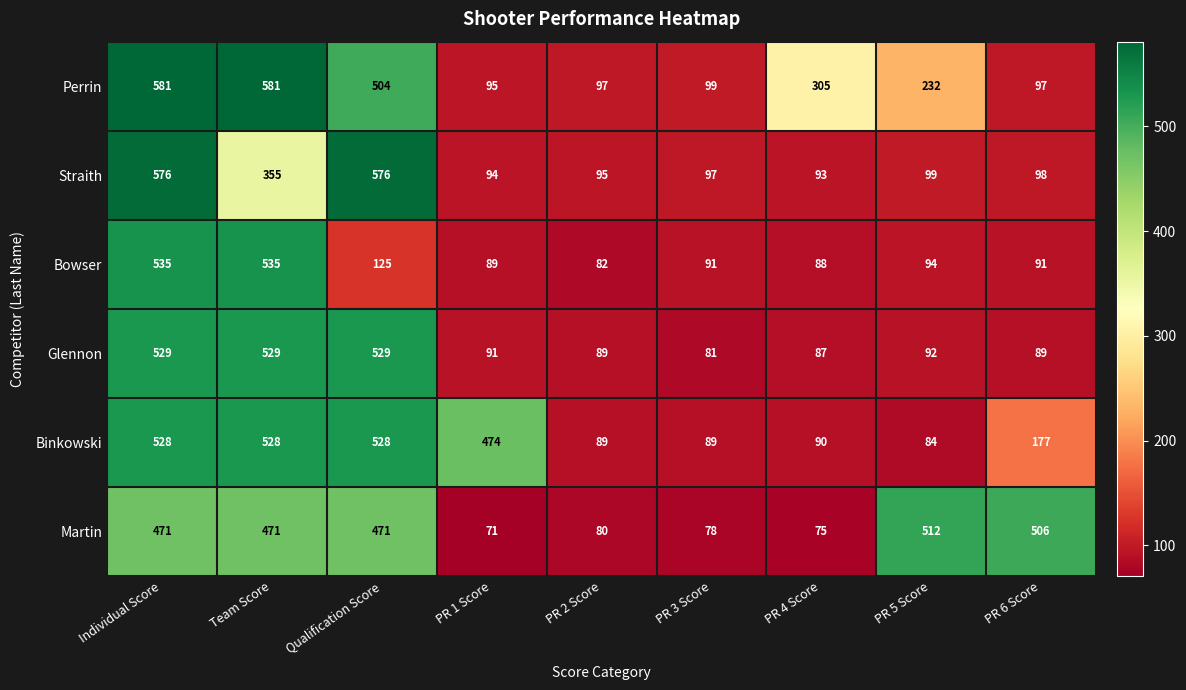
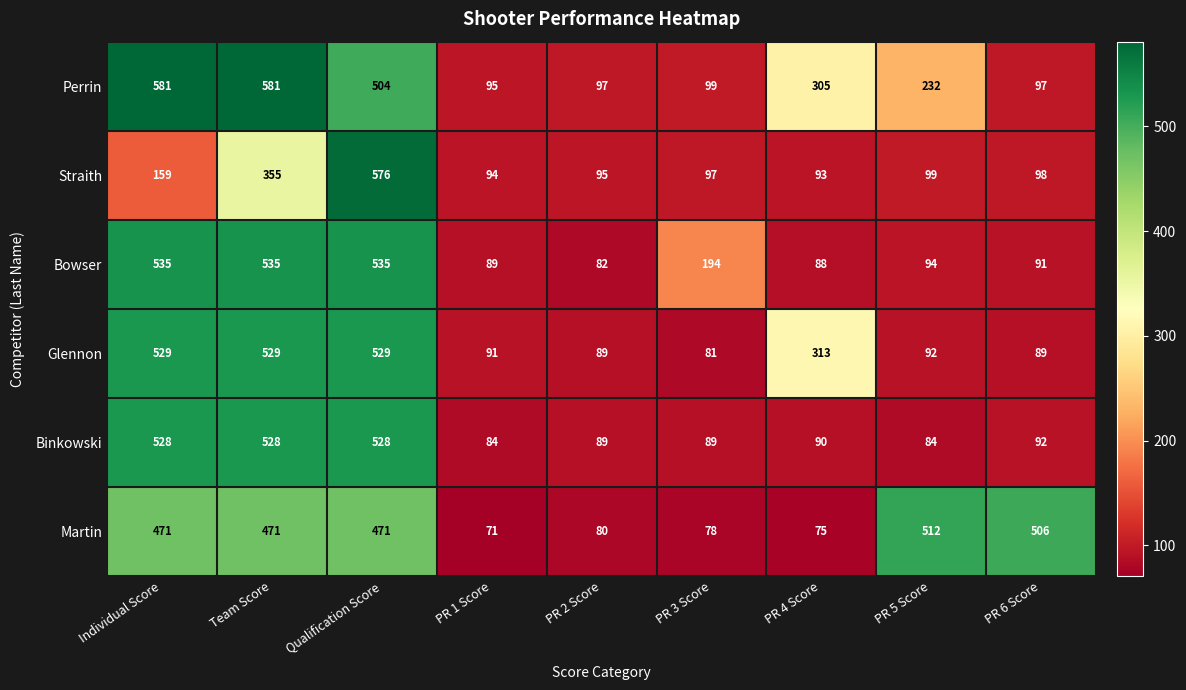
  {
    "Perrin": {
      "Individual Score": 581,
      "Team Score": 581,
      "Qualification Score": 504,
      "PR 1 Score": 95,
      "PR 2 Score": 97,
      "PR 3 Score": 99,
      "PR 4 Score": 305,
      "PR 5 Score": 232,
      "PR 6 Score": 97
    },
    "Straith": {
-     "Individual Score": 576,
+     "Individual Score": 159,
      "Team Score": 355,
      "Qualification Score": 576,
      "PR 1 Score": 94,
      "PR 2 Score": 95,
      "PR 3 Score": 97,
      "PR 4 Score": 93,
      "PR 5 Score": 99,
      "PR 6 Score": 98
    },
    "Bowser": {
      "Individual Score": 535,
      "Team Score": 535,
-     "Qualification Score": 125,
+     "Qualification Score": 535,
      "PR 1 Score": 89,
      "PR 2 Score": 82,
-     "PR 3 Score": 91,
+     "PR 3 Score": 194,
      "PR 4 Score": 88,
      "PR 5 Score": 94,
      "PR 6 Score": 91
    },
    "Glennon": {
      "Individual Score": 529,
      "Team Score": 529,
      "Qualification Score": 529,
      "PR 1 Score": 91,
      "PR 2 Score": 89,
      "PR 3 Score": 81,
-     "PR 4 Score": 87,
+     "PR 4 Score": 313,
      "PR 5 Score": 92,
      "PR 6 Score": 89
    },
    "Binkowski": {
      "Individual Score": 528,
      "Team Score": 528,
      "Qualification Score": 528,
-     "PR 1 Score": 474,
+     "PR 1 Score": 84,
      "PR 2 Score": 89,
      "PR 3 Score": 89,
      "PR 4 Score": 90,
      "PR 5 Score": 84,
-     "PR 6 Score": 177
+     "PR 6 Score": 92
    },
    "Martin": {
      "Individual Score": 471,
      "Team Score": 471,
      "Qualification Score": 471,
      "PR 1 Score": 71,
      "PR 2 Score": 80,
      "PR 3 Score": 78,
      "PR 4 Score": 75,
      "PR 5 Score": 512,
      "PR 6 Score": 506
    }
  }
